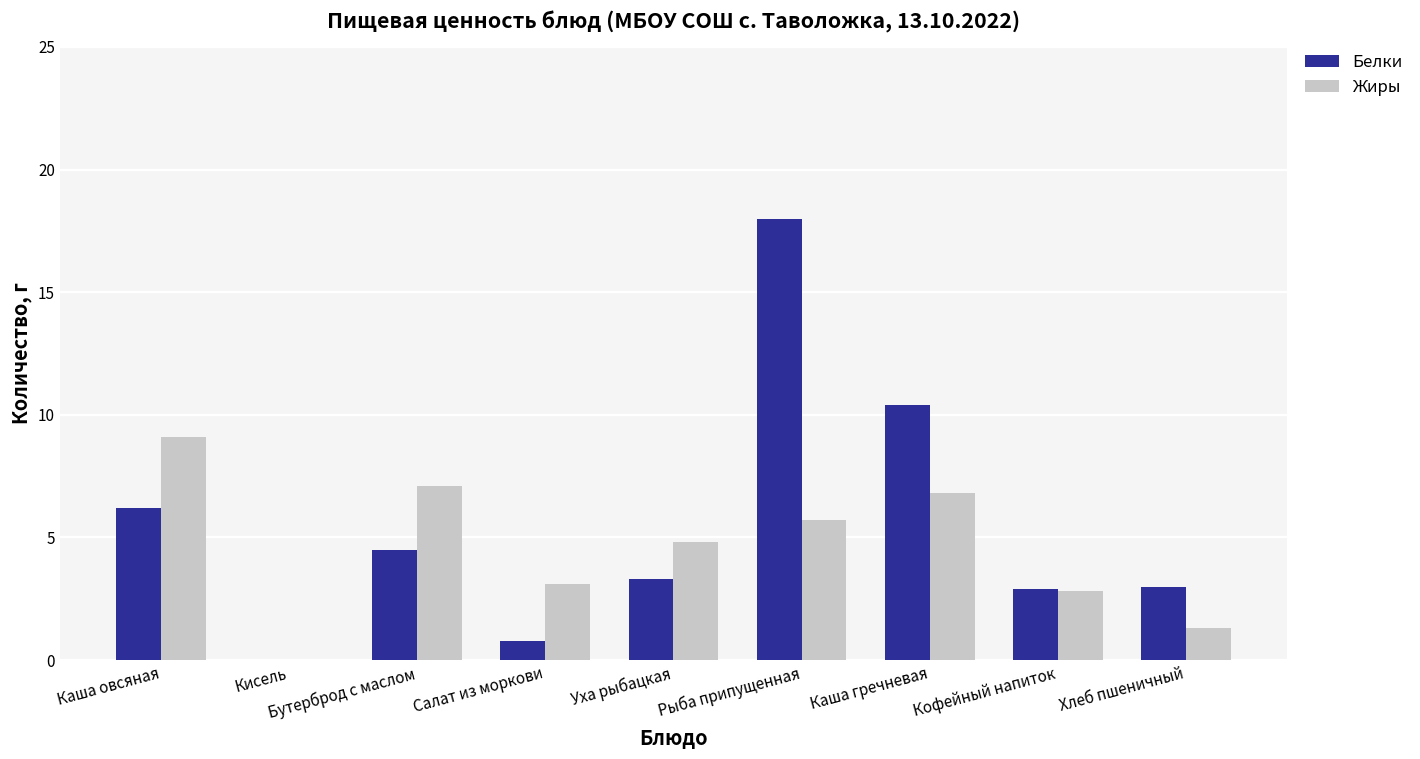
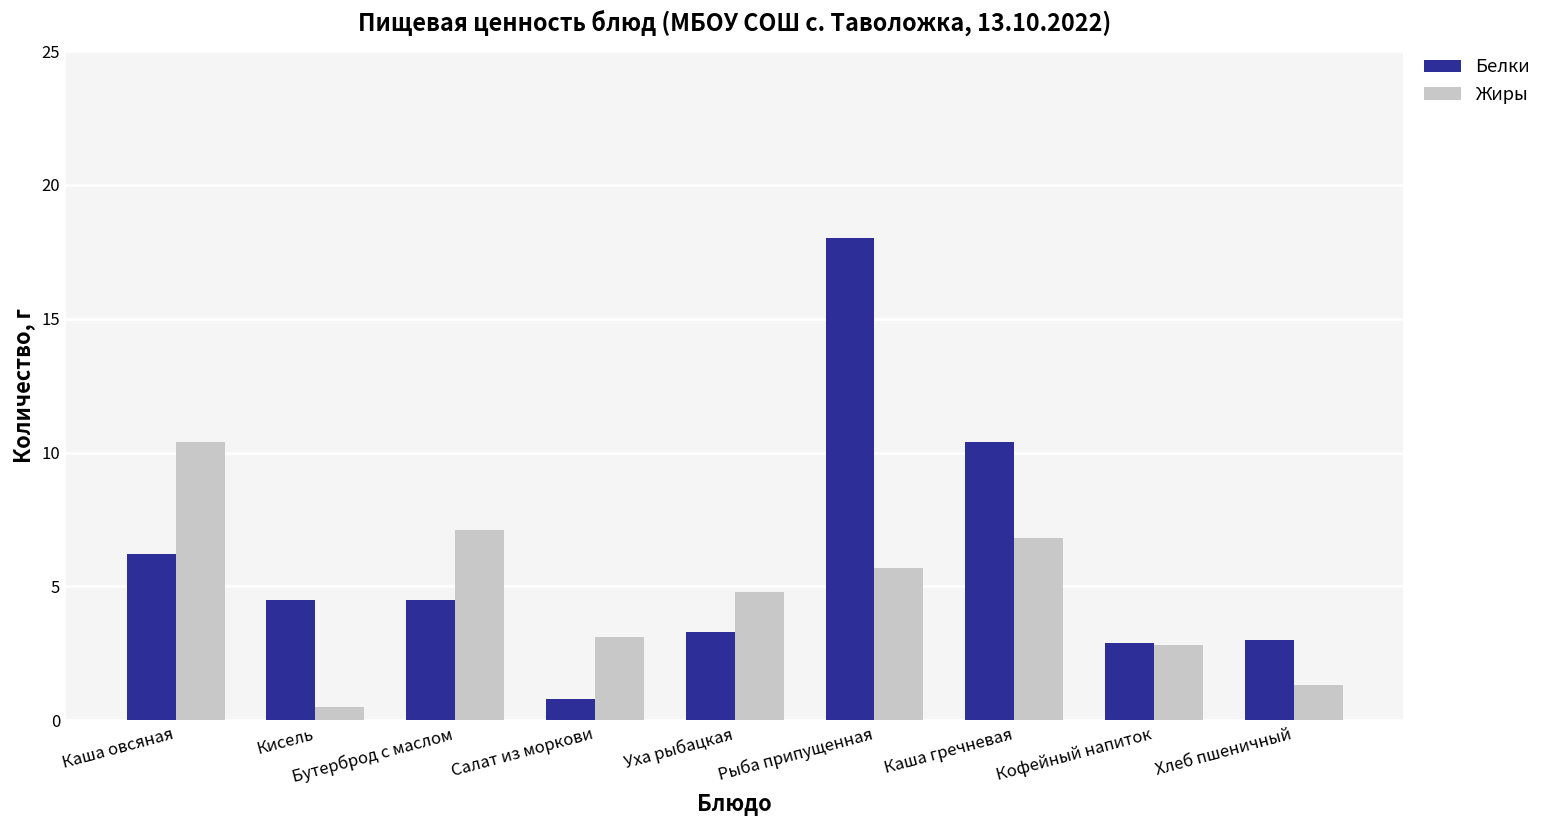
  {
    "Белки": {
      "Каша овсяная": 6.2,
-     "Кисель": 0.0,
+     "Кисель": 4.5,
      "Бутерброд с маслом": 4.5,
      "Салат из моркови": 0.8,
      "Уха рыбацкая": 3.3,
      "Рыба припущенная": 18.0,
      "Каша гречневая": 10.4,
      "Кофейный напиток": 2.9,
      "Хлеб пшеничный": 3.0
    },
    "Жиры": {
-     "Каша овсяная": 9.1,
-     "Кисель": 0.0,
+     "Каша овсяная": 10.4,
+     "Кисель": 0.5,
      "Бутерброд с маслом": 7.1,
      "Салат из моркови": 3.1,
      "Уха рыбацкая": 4.8,
      "Рыба припущенная": 5.7,
      "Каша гречневая": 6.8,
      "Кофейный напиток": 2.8,
      "Хлеб пшеничный": 1.3
    }
  }
